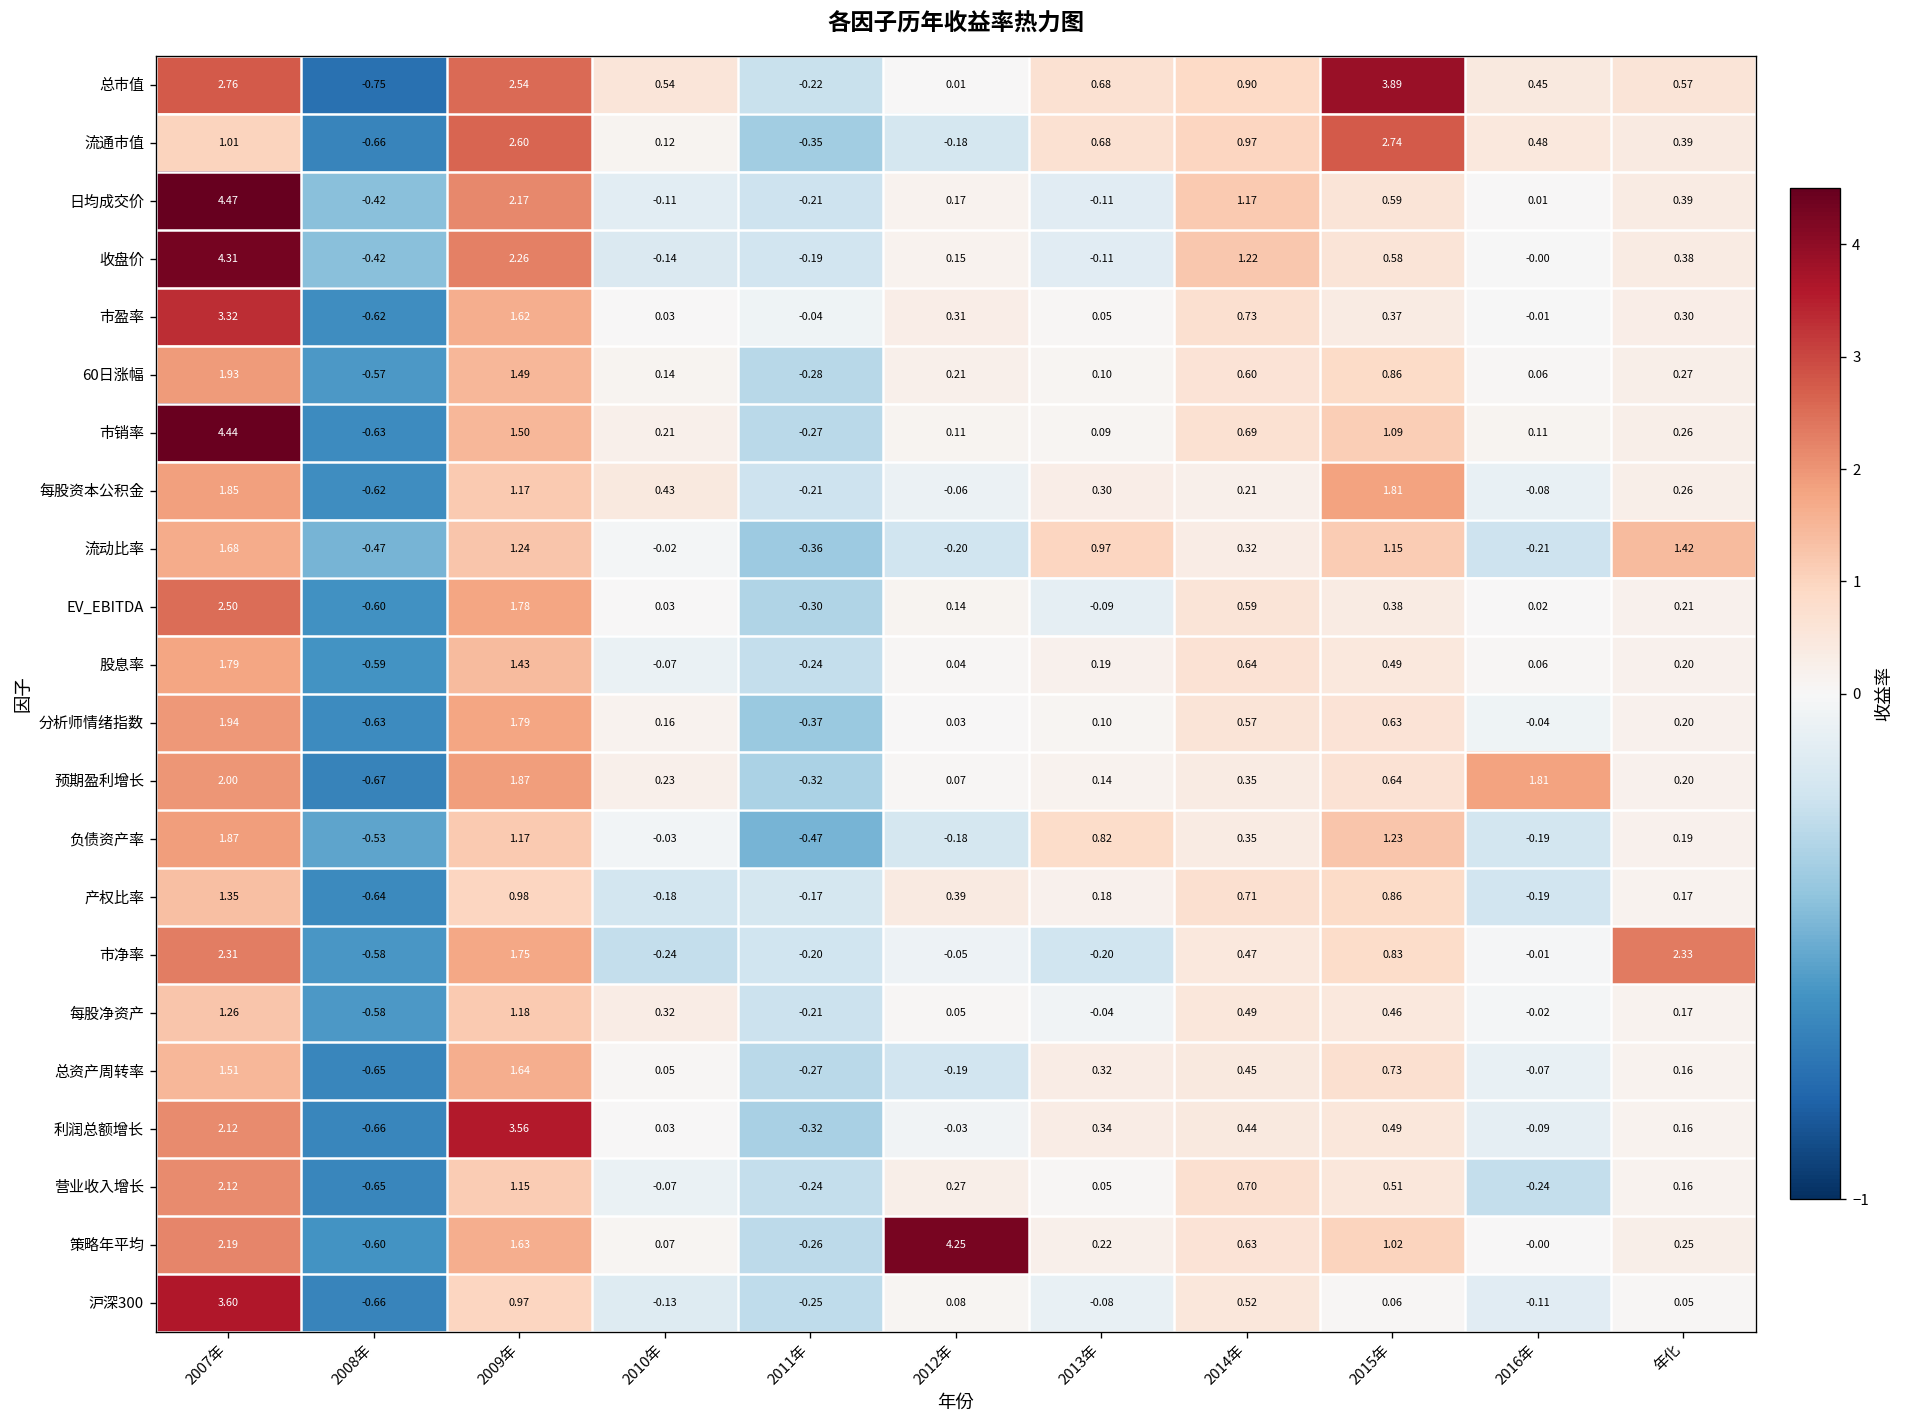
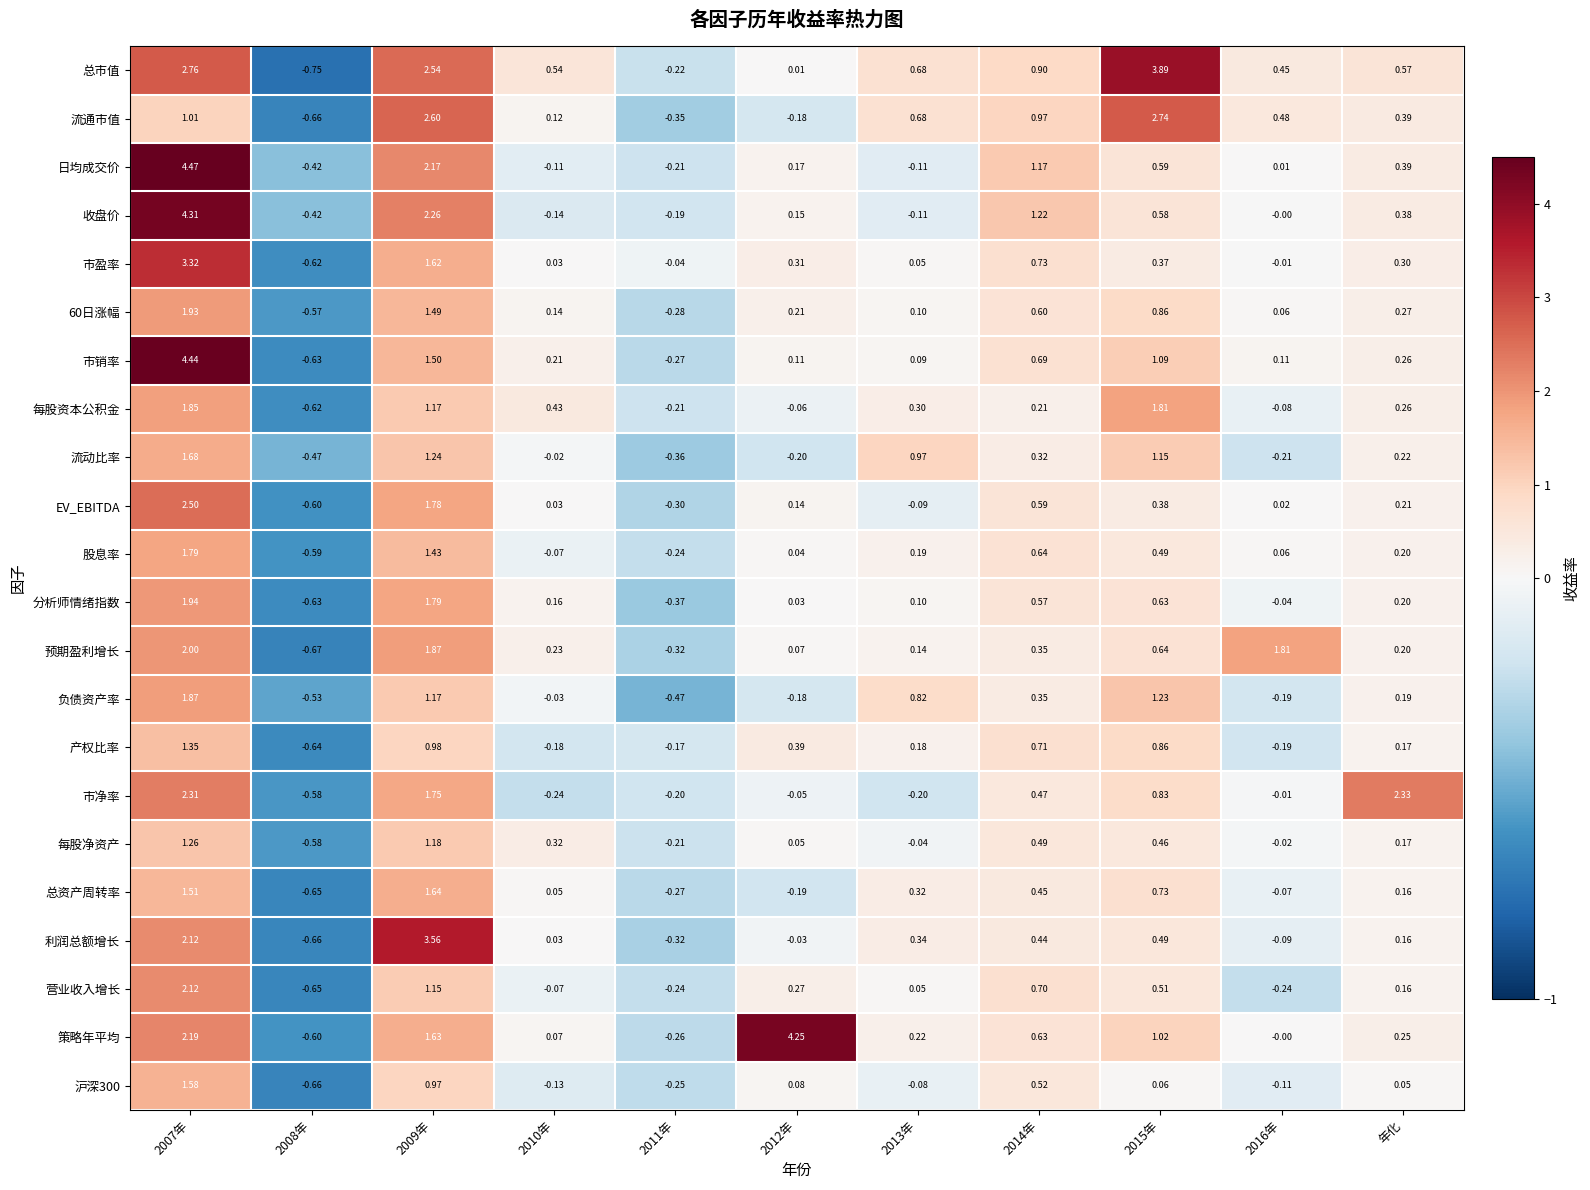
  {
    "流动比率": {
      "2007年": 1.68,
      "2008年": -0.47,
      "2009年": 1.24,
      "2010年": -0.02,
      "2011年": -0.36,
      "2012年": -0.20,
      "2013年": 0.97,
      "2014年": 0.32,
      "2015年": 1.15,
      "2016年": -0.21,
-     "年化": 1.42
+     "年化": 0.22
    },
    "沪深300": {
-     "2007年": 3.60,
+     "2007年": 1.58,
      "2008年": -0.66,
      "2009年": 0.97,
      "2010年": -0.13,
      "2011年": -0.25,
      "2012年": 0.08,
      "2013年": -0.08,
      "2014年": 0.52,
      "2015年": 0.06,
      "2016年": -0.11,
      "年化": 0.05
    }
  }
